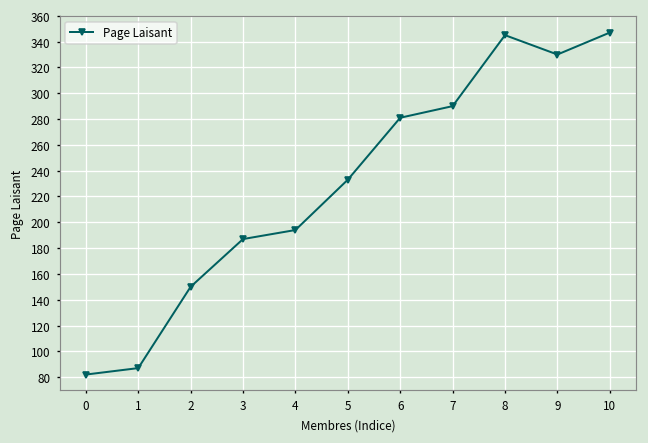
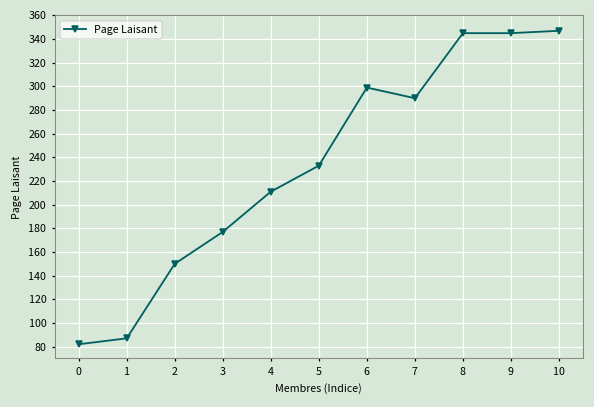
  {
    "0": 82,
    "1": 87,
    "2": 150,
-   "3": 187,
-   "4": 194,
+   "3": 177,
+   "4": 211,
    "5": 233,
-   "6": 281,
+   "6": 299,
    "7": 290,
    "8": 345,
-   "9": 330,
+   "9": 345,
    "10": 347
  }
